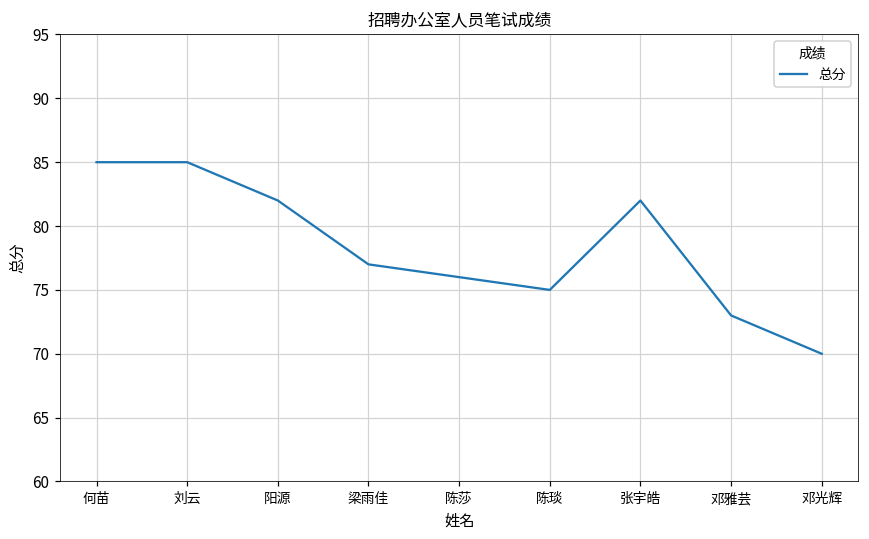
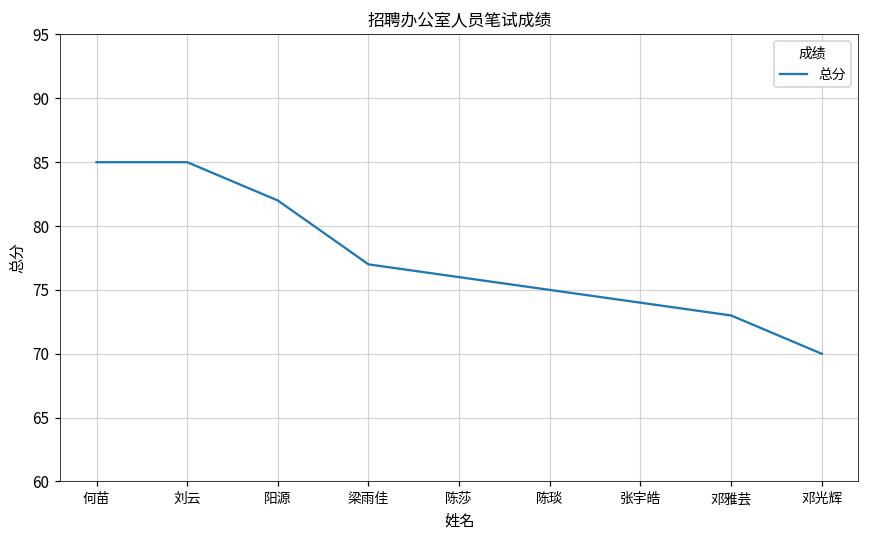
  {
    "何苗": 85,
    "刘云": 85,
    "阳源": 82,
    "梁雨佳": 77,
    "陈莎": 76,
    "陈琰": 75,
-   "张宇皓": 82,
+   "张宇皓": 74,
    "邓雅芸": 73,
    "邓光辉": 70
  }
